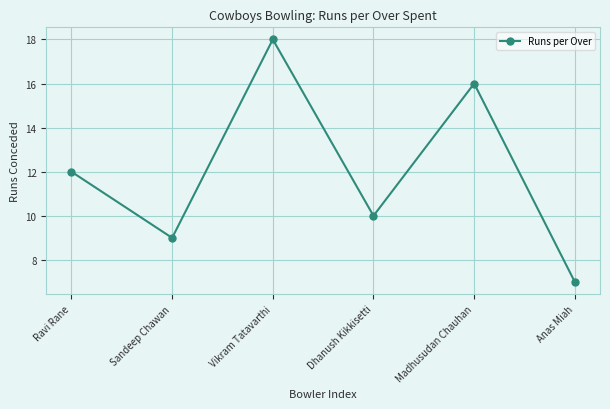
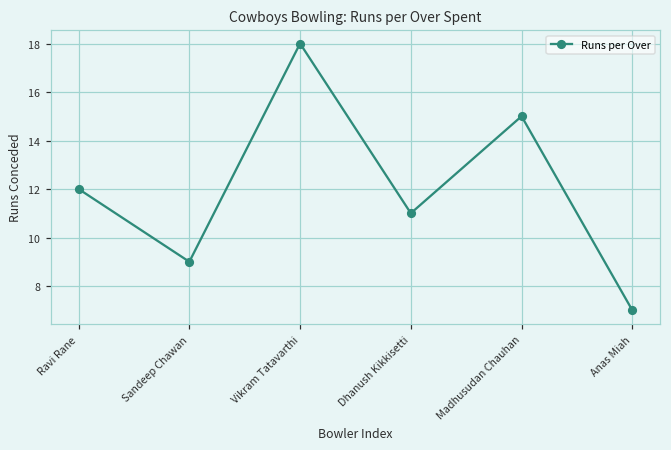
  {
    "Ravi Rane": 12,
    "Sandeep Chawan": 9,
    "Vikram Tatavarthi": 18,
-   "Dhanush Kikkisetti": 10,
-   "Madhusudan Chauhan": 16,
+   "Dhanush Kikkisetti": 11,
+   "Madhusudan Chauhan": 15,
    "Anas Miah": 7
  }
